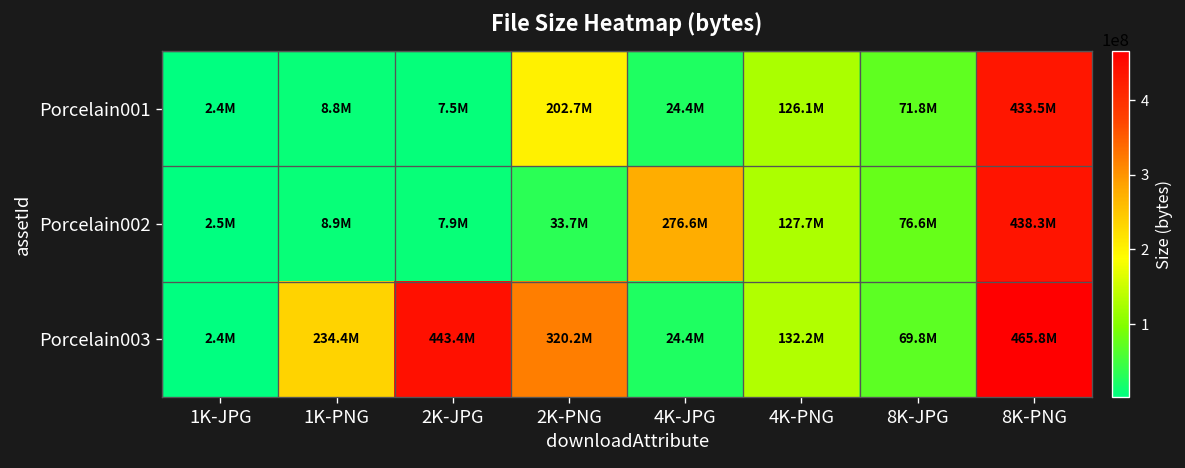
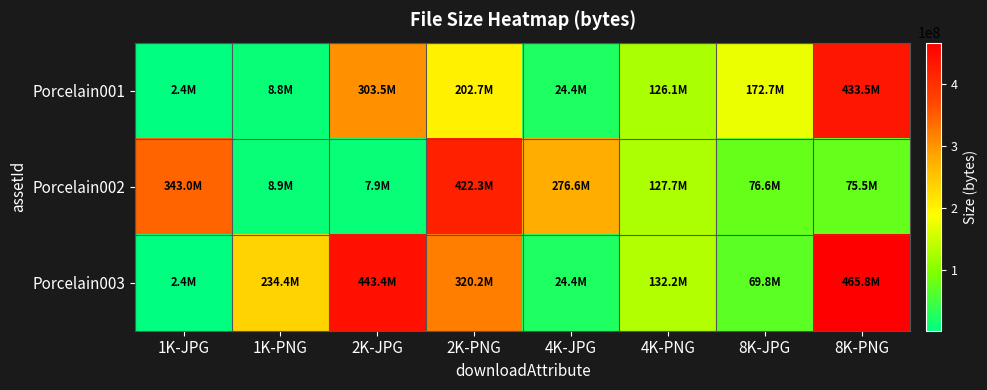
  {
    "Porcelain001": {
      "1K-JPG": "2.4M",
      "1K-PNG": "8.8M",
-     "2K-JPG": "7.5M",
+     "2K-JPG": "303.5M",
      "2K-PNG": "202.7M",
      "4K-JPG": "24.4M",
      "4K-PNG": "126.1M",
-     "8K-JPG": "71.8M",
+     "8K-JPG": "172.7M",
      "8K-PNG": "433.5M"
    },
    "Porcelain002": {
-     "1K-JPG": "2.5M",
+     "1K-JPG": "343.0M",
      "1K-PNG": "8.9M",
      "2K-JPG": "7.9M",
-     "2K-PNG": "33.7M",
+     "2K-PNG": "422.3M",
      "4K-JPG": "276.6M",
      "4K-PNG": "127.7M",
      "8K-JPG": "76.6M",
-     "8K-PNG": "438.3M"
+     "8K-PNG": "75.5M"
    },
    "Porcelain003": {
      "1K-JPG": "2.4M",
      "1K-PNG": "234.4M",
      "2K-JPG": "443.4M",
      "2K-PNG": "320.2M",
      "4K-JPG": "24.4M",
      "4K-PNG": "132.2M",
      "8K-JPG": "69.8M",
      "8K-PNG": "465.8M"
    }
  }
